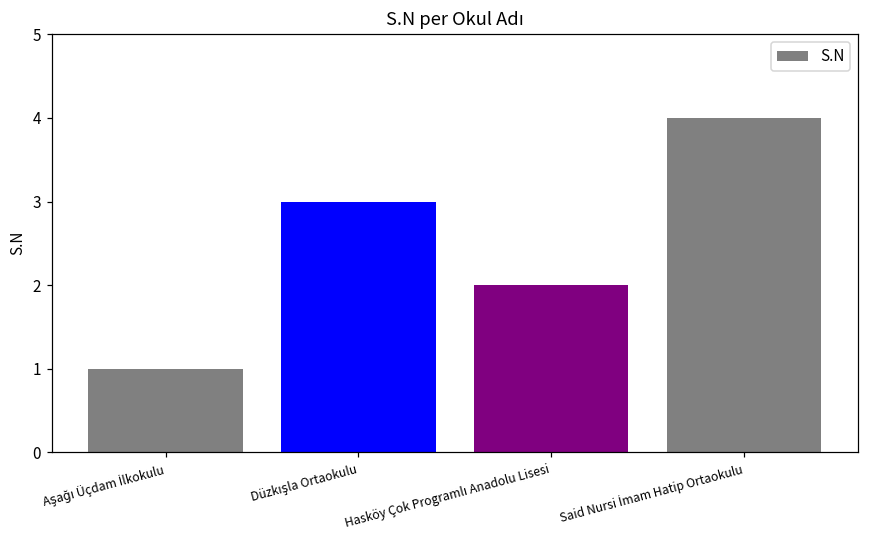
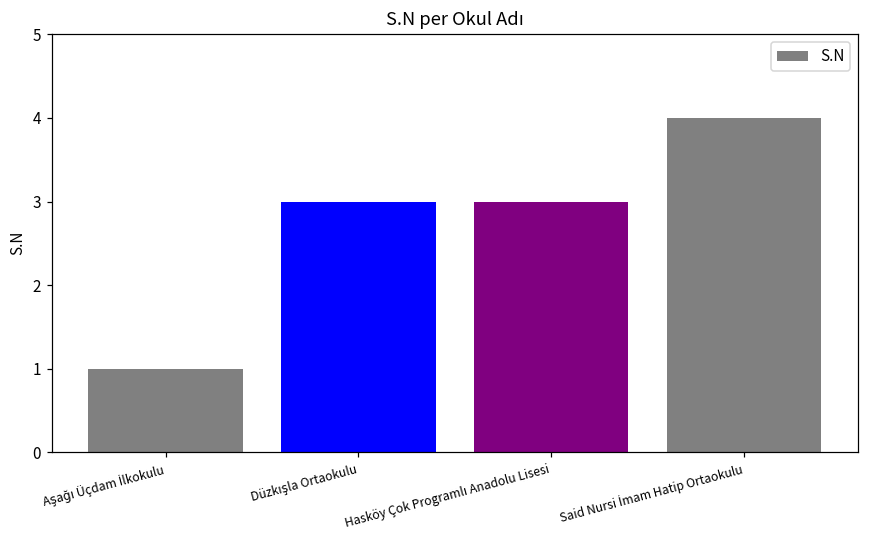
  {
    "Aşağı Üçdam İlkokulu": 1,
    "Düzkışla Ortaokulu": 3,
-   "Hasköy Çok Programlı Anadolu Lisesi": 2,
+   "Hasköy Çok Programlı Anadolu Lisesi": 3,
    "Said Nursi İmam Hatip Ortaokulu": 4
  }
